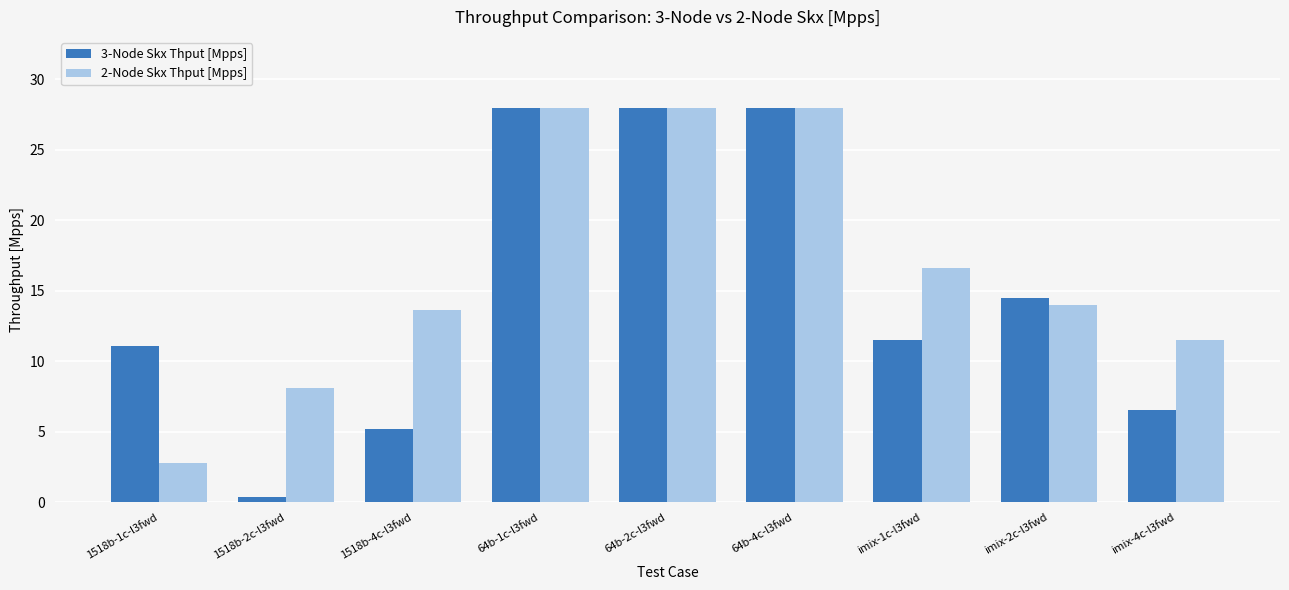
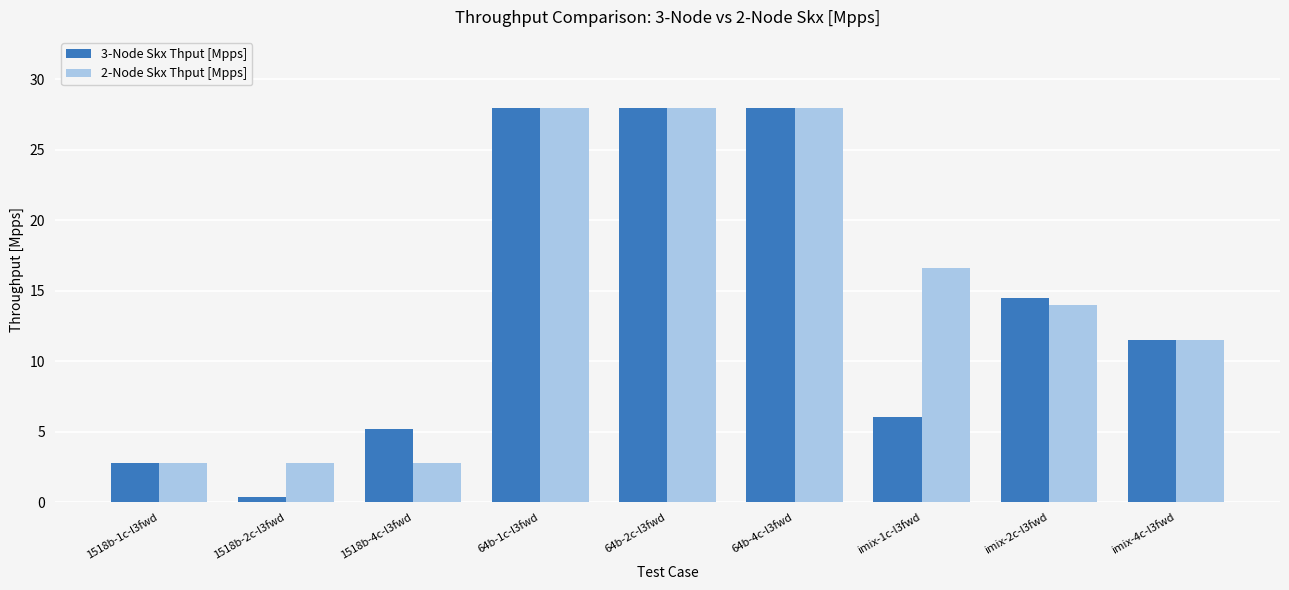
  {
    "3-Node Skx Thput [Mpps]": {
-     "1518b-1c-l3fwd": 11.1,
+     "1518b-1c-l3fwd": 2.8,
      "1518b-2c-l3fwd": 0.3,
      "1518b-4c-l3fwd": 5.2,
      "64b-1c-l3fwd": 28.0,
      "64b-2c-l3fwd": 28.0,
      "64b-4c-l3fwd": 28.0,
-     "imix-1c-l3fwd": 11.5,
+     "imix-1c-l3fwd": 6.1,
      "imix-2c-l3fwd": 14.5,
-     "imix-4c-l3fwd": 6.6
+     "imix-4c-l3fwd": 11.5
    },
    "2-Node Skx Thput [Mpps]": {
      "1518b-1c-l3fwd": 2.8,
-     "1518b-2c-l3fwd": 8.1,
-     "1518b-4c-l3fwd": 13.6,
+     "1518b-2c-l3fwd": 2.8,
+     "1518b-4c-l3fwd": 2.8,
      "64b-1c-l3fwd": 28.0,
      "64b-2c-l3fwd": 28.0,
      "64b-4c-l3fwd": 28.0,
      "imix-1c-l3fwd": 16.6,
      "imix-2c-l3fwd": 14.0,
      "imix-4c-l3fwd": 11.5
    }
  }
